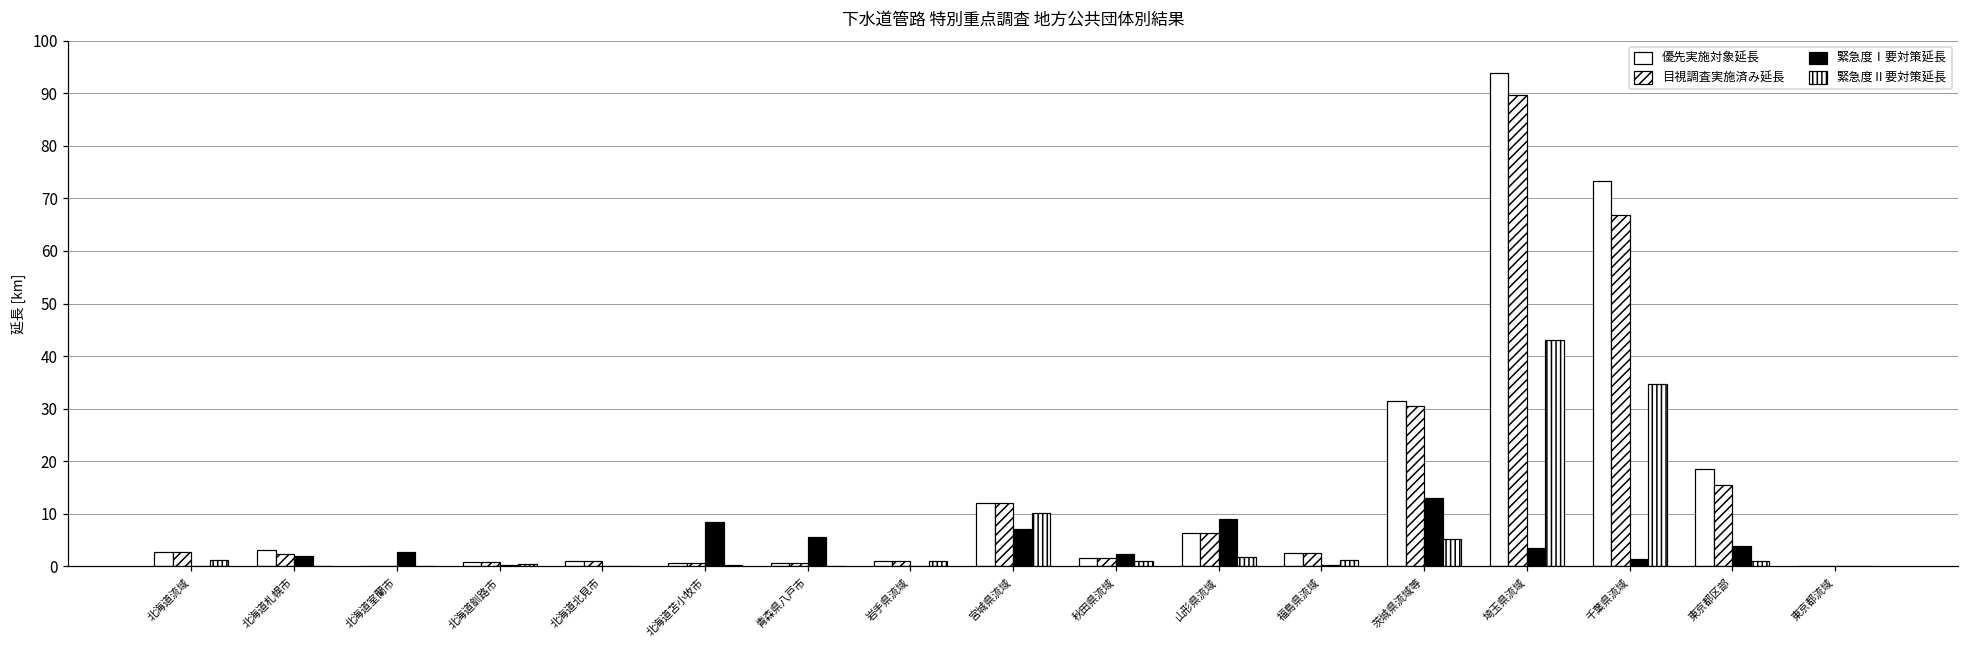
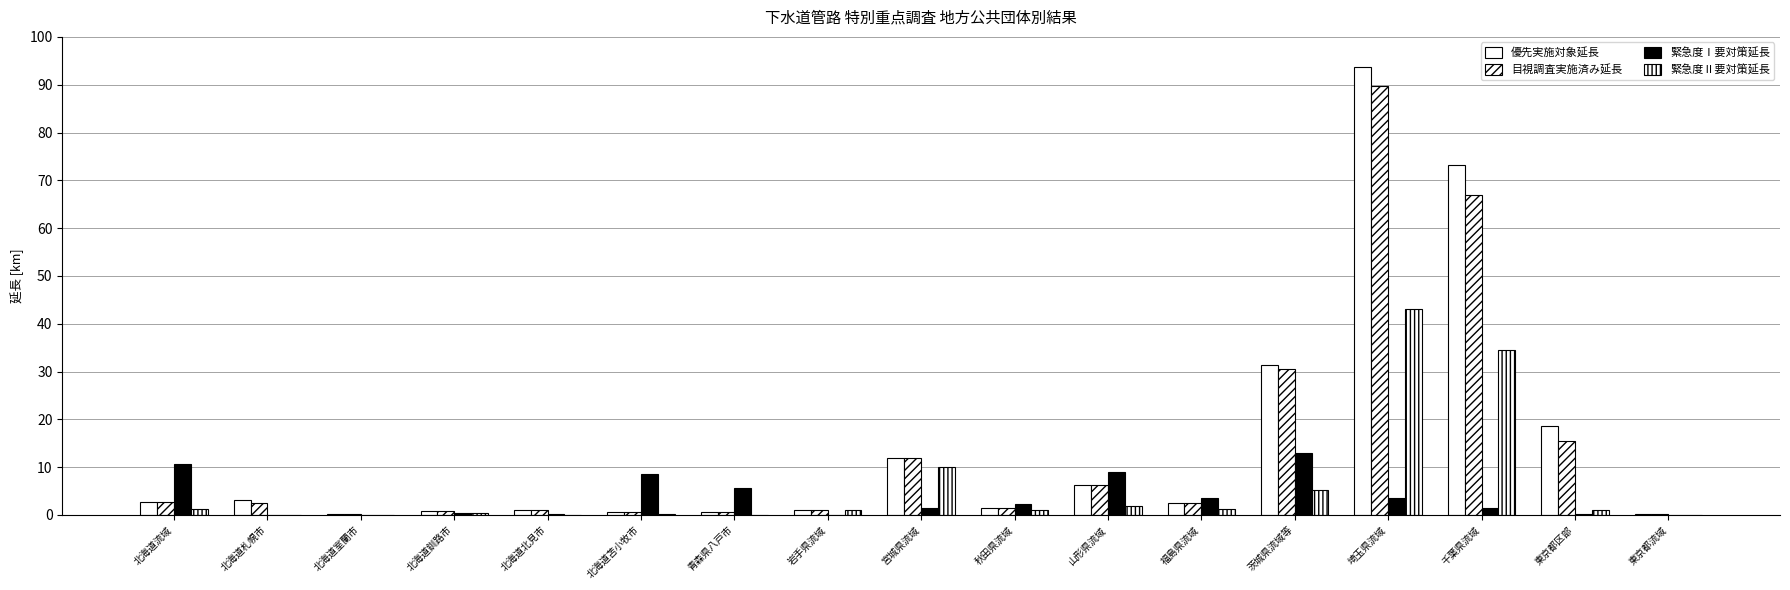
  {
    "緊急度Ⅰ要対策延長": {
-     "北海道流域": 0,
-     "北海道札幌市": 2,
-     "北海道室蘭市": 3,
+     "北海道流域": 11,
+     "北海道札幌市": 0,
+     "北海道室蘭市": 0,
      "北海道苫小牧市": 8,
      "青森県八戸市": 6,
      "岩手県流域": 0,
-     "宮城県流域": 7,
+     "宮城県流域": 2,
      "秋田県流域": 2,
      "山形県流域": 9,
-     "福島県流域": 0,
+     "福島県流域": 4,
      "茨城県流域等": 13,
      "埼玉県流域": 4,
      "千葉県流域": 1,
-     "東京都区部": 4,
+     "東京都区部": 0,
      "東京都流域": 0
    }
  }
